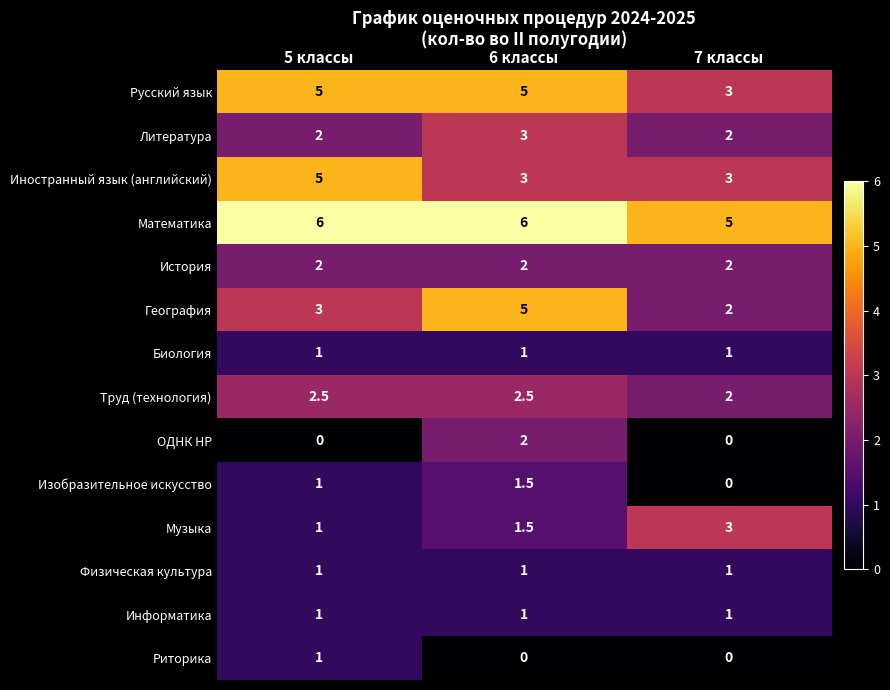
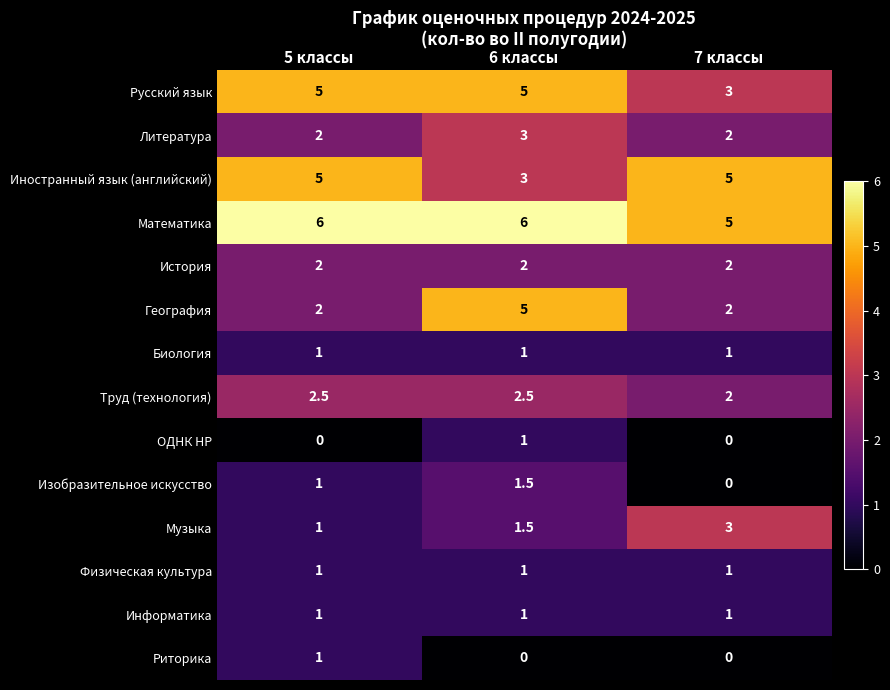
  {
    "Русский язык": {
      "5 классы": 5,
      "6 классы": 5,
      "7 классы": 3
    },
    "Литература": {
      "5 классы": 2,
      "6 классы": 3,
      "7 классы": 2
    },
    "Иностранный язык (английский)": {
      "5 классы": 5,
      "6 классы": 3,
-     "7 классы": 3
+     "7 классы": 5
    },
    "Математика": {
      "5 классы": 6,
      "6 классы": 6,
      "7 классы": 5
    },
    "История": {
      "5 классы": 2,
      "6 классы": 2,
      "7 классы": 2
    },
    "География": {
-     "5 классы": 3,
+     "5 классы": 2,
      "6 классы": 5,
      "7 классы": 2
    },
    "Биология": {
      "5 классы": 1,
      "6 классы": 1,
      "7 классы": 1
    },
    "Труд (технология)": {
      "5 классы": 2.5,
      "6 классы": 2.5,
      "7 классы": 2
    },
    "ОДНК НР": {
      "5 классы": 0,
-     "6 классы": 2,
+     "6 классы": 1,
      "7 классы": 0
    },
    "Изобразительное искусство": {
      "5 классы": 1,
      "6 классы": 1.5,
      "7 классы": 0
    },
    "Музыка": {
      "5 классы": 1,
      "6 классы": 1.5,
      "7 классы": 3
    },
    "Физическая культура": {
      "5 классы": 1,
      "6 классы": 1,
      "7 классы": 1
    },
    "Информатика": {
      "5 классы": 1,
      "6 классы": 1,
      "7 классы": 1
    },
    "Риторика": {
      "5 классы": 1,
      "6 классы": 0,
      "7 классы": 0
    }
  }
